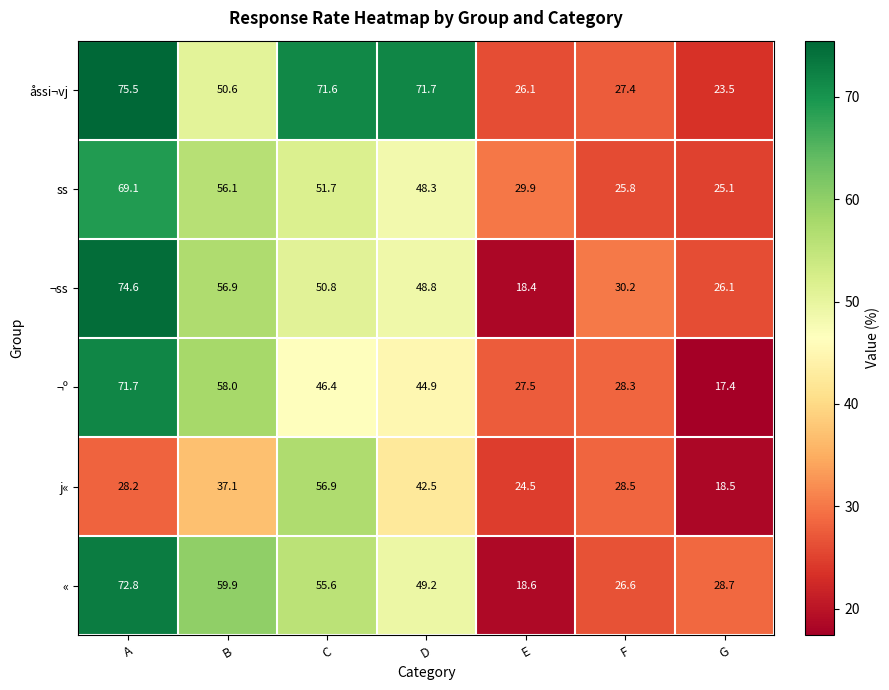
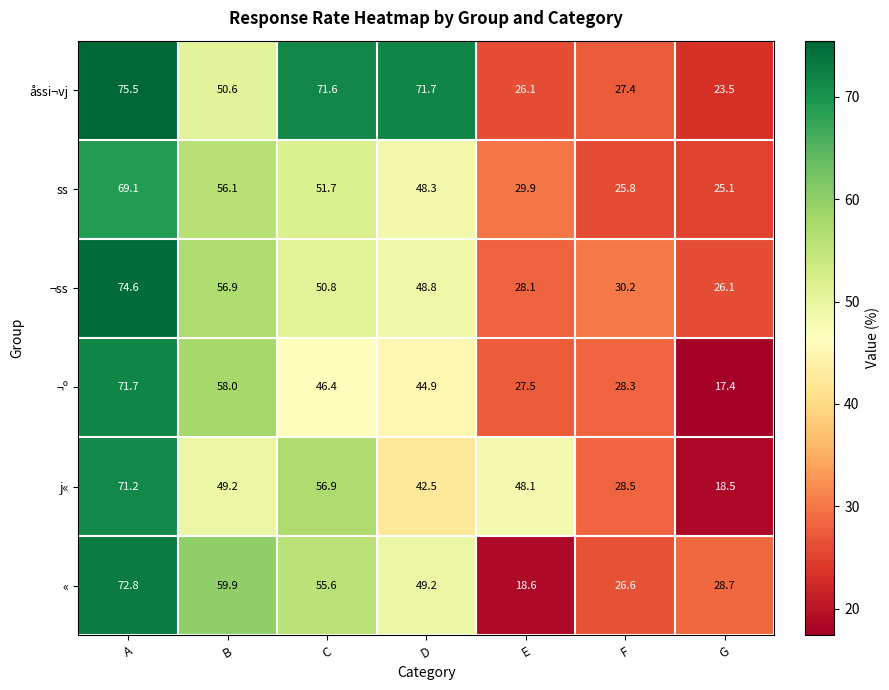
  {
    "åssi¬vj": {
      "A": 75.5,
      "B": 50.6,
      "C": 71.6,
      "D": 71.7,
      "E": 26.1,
      "F": 27.4,
      "G": 23.5
    },
    "ss": {
      "A": 69.1,
      "B": 56.1,
      "C": 51.7,
      "D": 48.3,
      "E": 29.9,
      "F": 25.8,
      "G": 25.1
    },
    "¬ss": {
      "A": 74.6,
      "B": 56.9,
      "C": 50.8,
      "D": 48.8,
-     "E": 18.4,
+     "E": 28.1,
      "F": 30.2,
      "G": 26.1
    },
    "¬º": {
      "A": 71.7,
      "B": 58.0,
      "C": 46.4,
      "D": 44.9,
      "E": 27.5,
      "F": 28.3,
      "G": 17.4
    },
    "j«": {
-     "A": 28.2,
-     "B": 37.1,
+     "A": 71.2,
+     "B": 49.2,
      "C": 56.9,
      "D": 42.5,
-     "E": 24.5,
+     "E": 48.1,
      "F": 28.5,
      "G": 18.5
    },
    "«": {
      "A": 72.8,
      "B": 59.9,
      "C": 55.6,
      "D": 49.2,
      "E": 18.6,
      "F": 26.6,
      "G": 28.7
    }
  }
